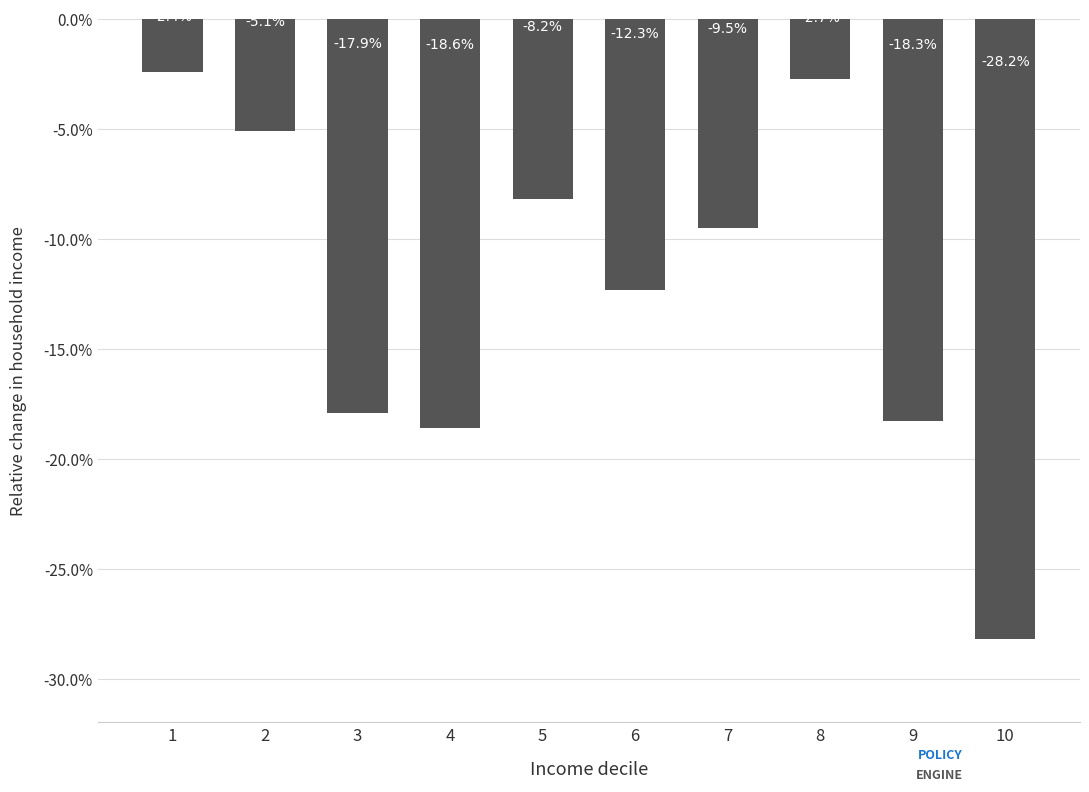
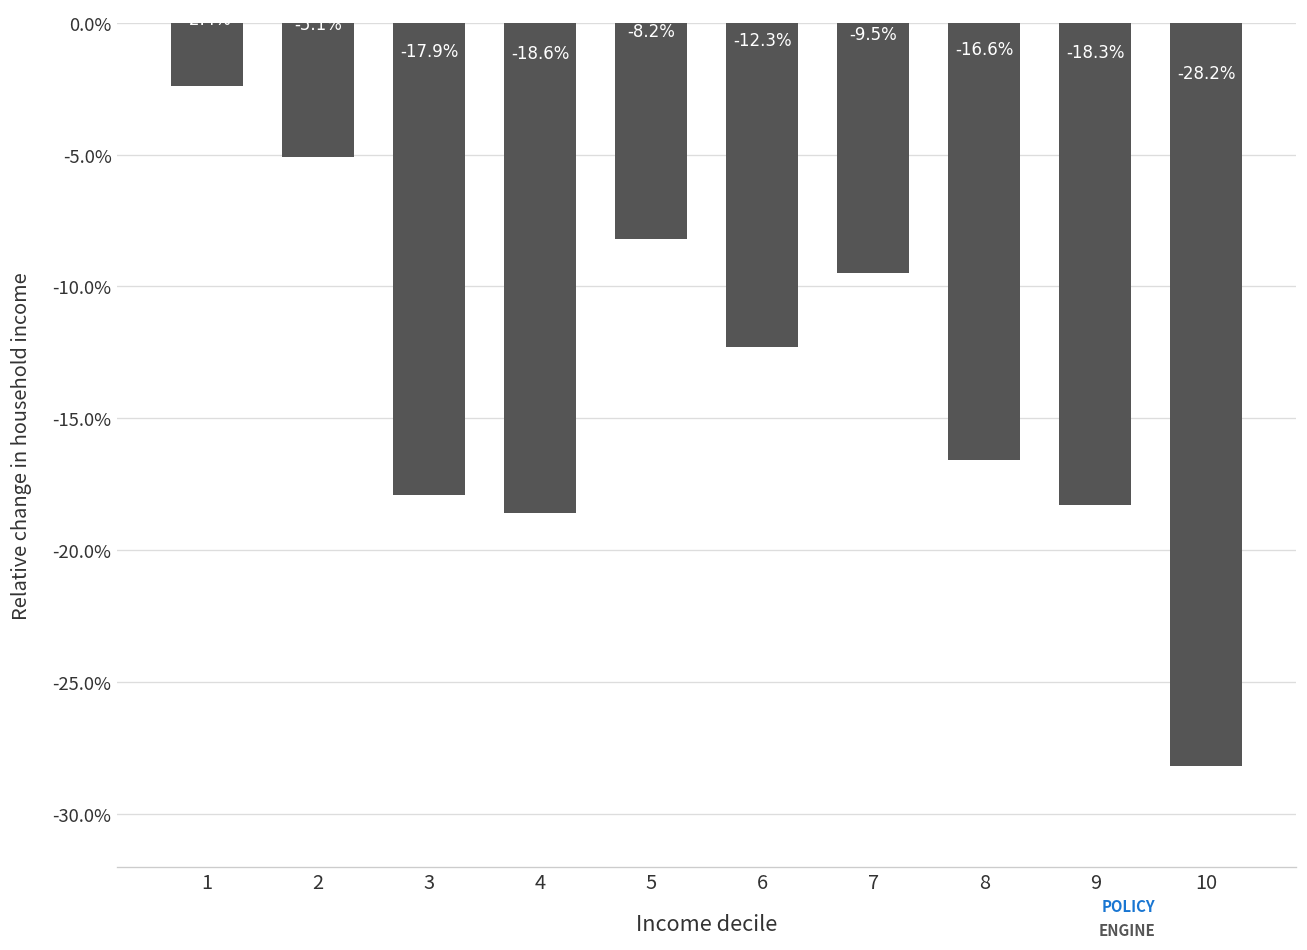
  {
    "1": "-2.4%",
-   "8": "-2.7%"
+   "8": "-16.6%"
  }
